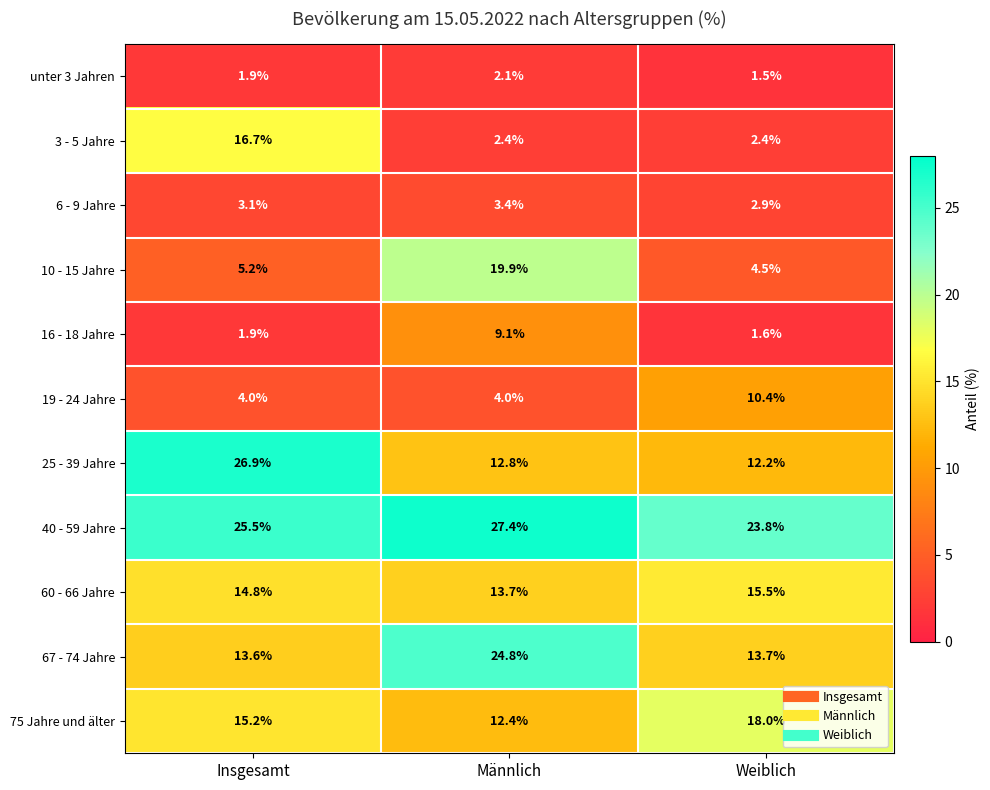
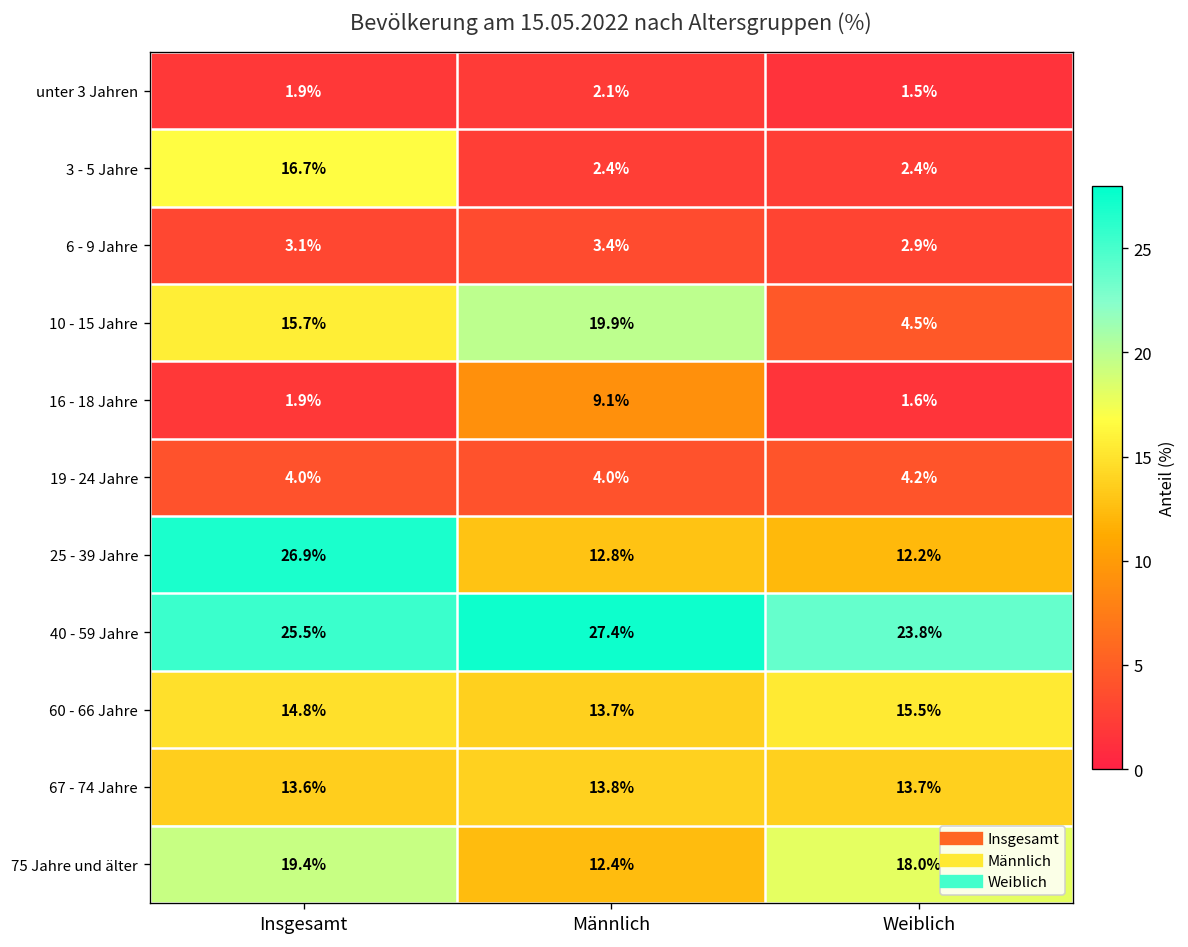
  {
    "unter 3 Jahren": {
      "Insgesamt": "1.9%",
      "Männlich": "2.1%",
      "Weiblich": "1.5%"
    },
    "3 - 5 Jahre": {
      "Insgesamt": "16.7%",
      "Männlich": "2.4%",
      "Weiblich": "2.4%"
    },
    "6 - 9 Jahre": {
      "Insgesamt": "3.1%",
      "Männlich": "3.4%",
      "Weiblich": "2.9%"
    },
    "10 - 15 Jahre": {
-     "Insgesamt": "5.2%",
+     "Insgesamt": "15.7%",
      "Männlich": "19.9%",
      "Weiblich": "4.5%"
    },
    "16 - 18 Jahre": {
      "Insgesamt": "1.9%",
      "Männlich": "9.1%",
      "Weiblich": "1.6%"
    },
    "19 - 24 Jahre": {
      "Insgesamt": "4.0%",
      "Männlich": "4.0%",
-     "Weiblich": "10.4%"
+     "Weiblich": "4.2%"
    },
    "25 - 39 Jahre": {
      "Insgesamt": "26.9%",
      "Männlich": "12.8%",
      "Weiblich": "12.2%"
    },
    "40 - 59 Jahre": {
      "Insgesamt": "25.5%",
      "Männlich": "27.4%",
      "Weiblich": "23.8%"
    },
    "60 - 66 Jahre": {
      "Insgesamt": "14.8%",
      "Männlich": "13.7%",
      "Weiblich": "15.5%"
    },
    "67 - 74 Jahre": {
      "Insgesamt": "13.6%",
-     "Männlich": "24.8%",
+     "Männlich": "13.8%",
      "Weiblich": "13.7%"
    },
    "75 Jahre und älter": {
-     "Insgesamt": "15.2%",
+     "Insgesamt": "19.4%",
      "Männlich": "12.4%"
    }
  }
